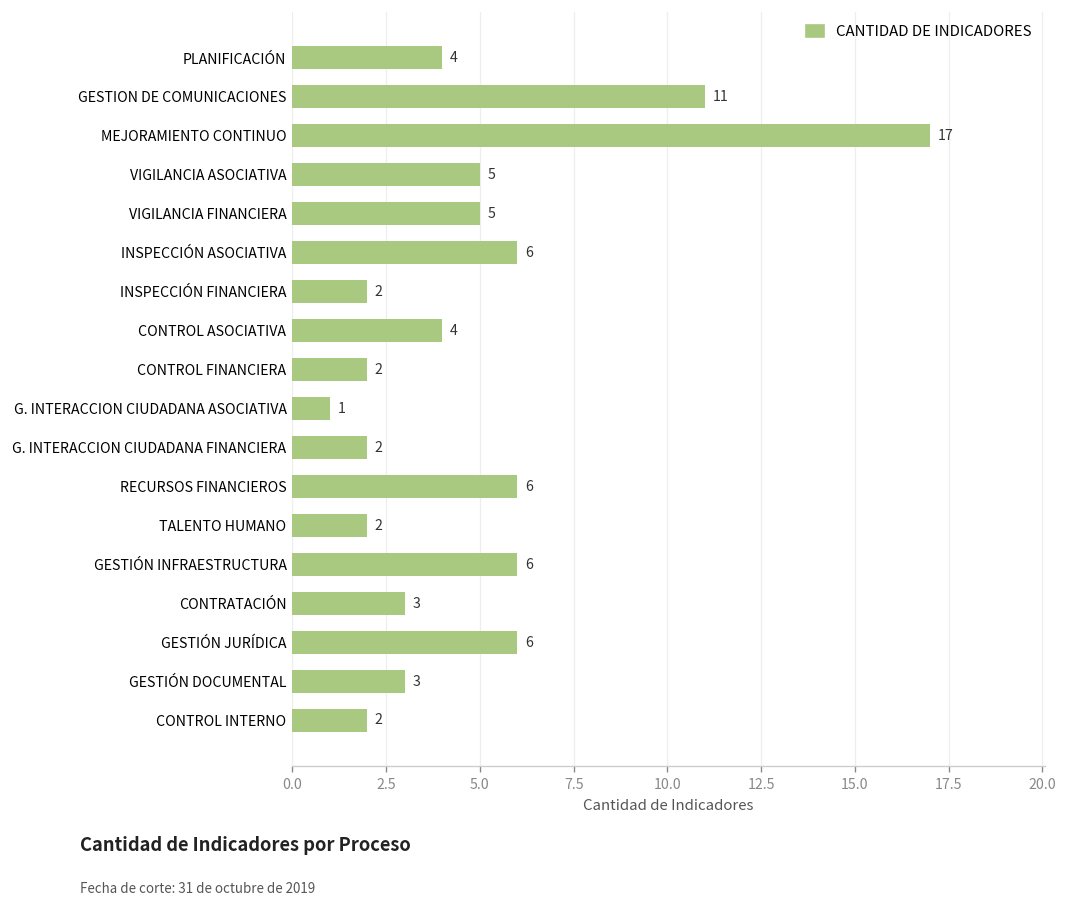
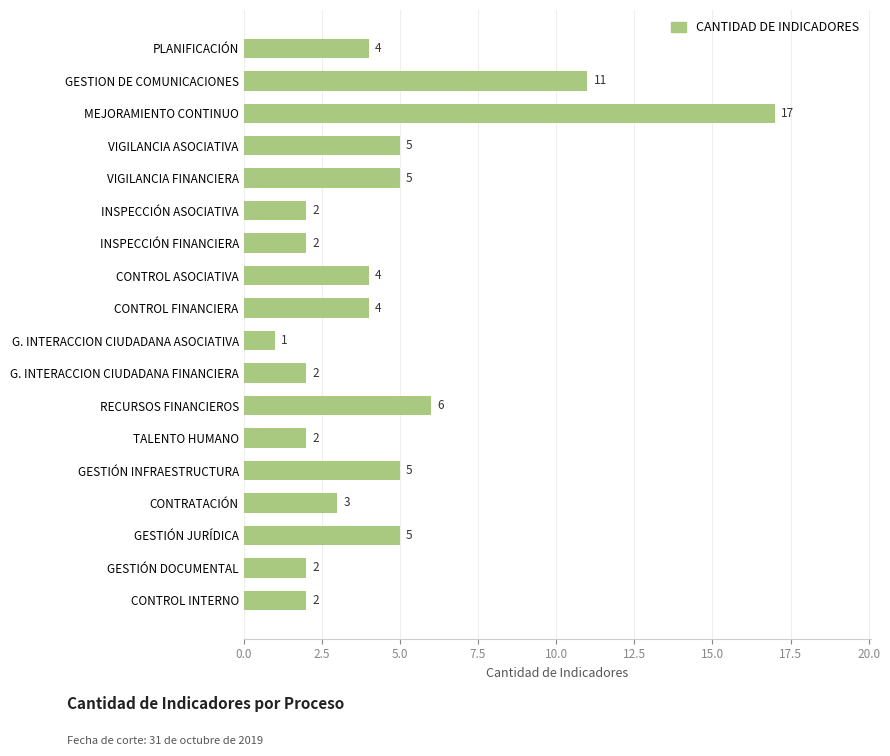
  {
    "PLANIFICACIÓN": 4,
    "GESTION DE COMUNICACIONES": 11,
    "MEJORAMIENTO CONTINUO": 17,
    "VIGILANCIA ASOCIATIVA": 5,
    "VIGILANCIA FINANCIERA": 5,
-   "INSPECCIÓN ASOCIATIVA": 6,
+   "INSPECCIÓN ASOCIATIVA": 2,
    "INSPECCIÓN FINANCIERA": 2,
    "CONTROL ASOCIATIVA": 4,
-   "CONTROL FINANCIERA": 2,
+   "CONTROL FINANCIERA": 4,
    "G. INTERACCION CIUDADANA ASOCIATIVA": 1,
    "G. INTERACCION CIUDADANA FINANCIERA": 2,
    "RECURSOS FINANCIEROS": 6,
    "TALENTO HUMANO": 2,
-   "GESTIÓN INFRAESTRUCTURA": 6,
+   "GESTIÓN INFRAESTRUCTURA": 5,
    "CONTRATACIÓN": 3,
-   "GESTIÓN JURÍDICA": 6,
-   "GESTIÓN DOCUMENTAL": 3,
+   "GESTIÓN JURÍDICA": 5,
+   "GESTIÓN DOCUMENTAL": 2,
    "CONTROL INTERNO": 2
  }
